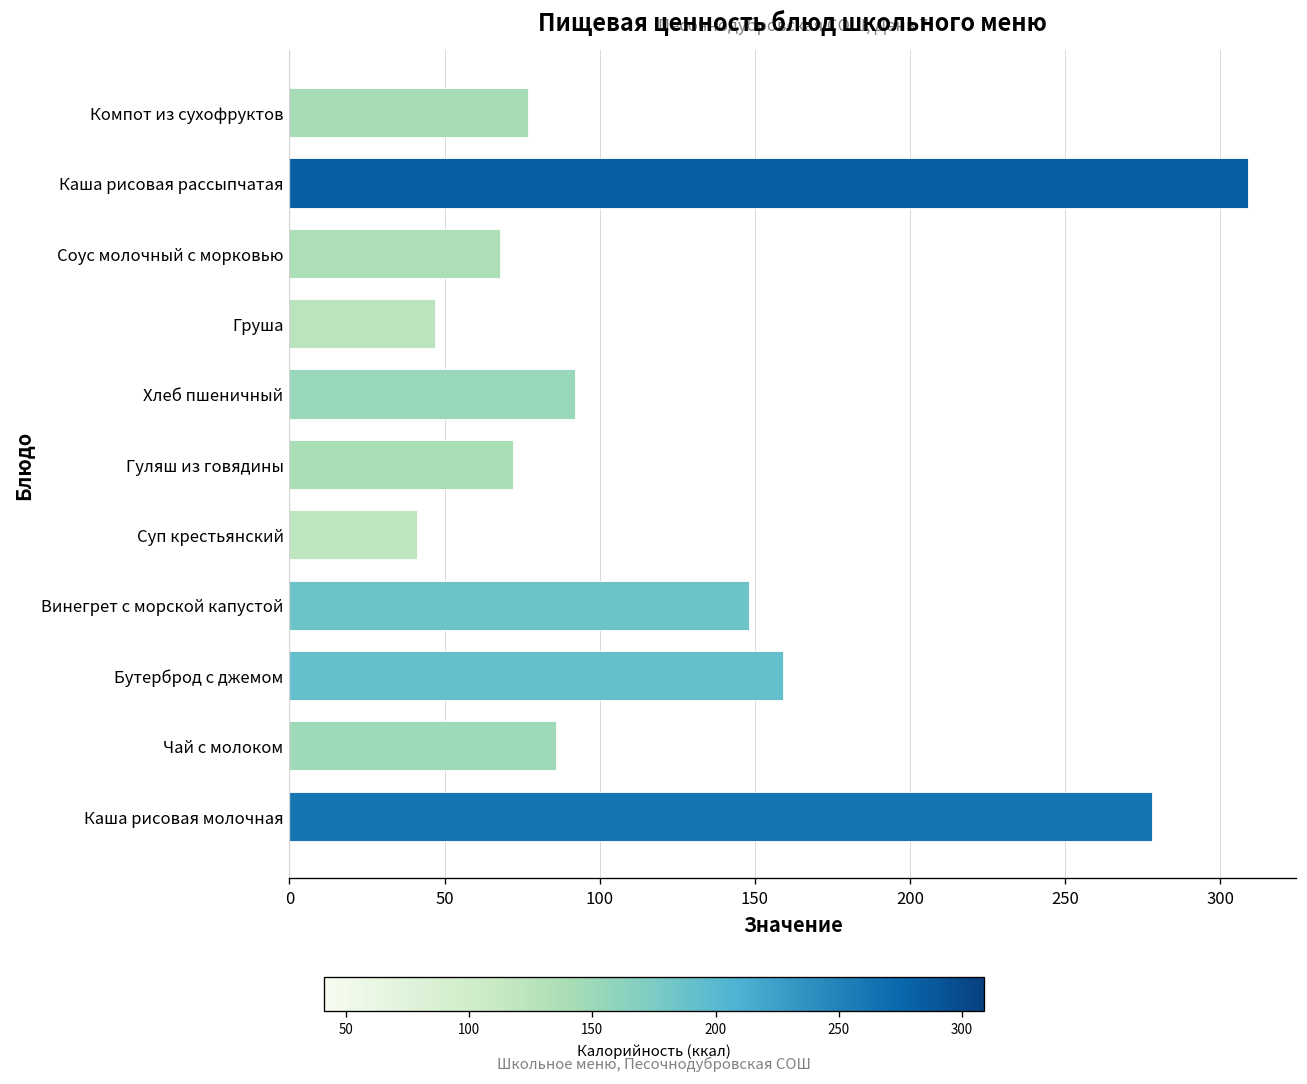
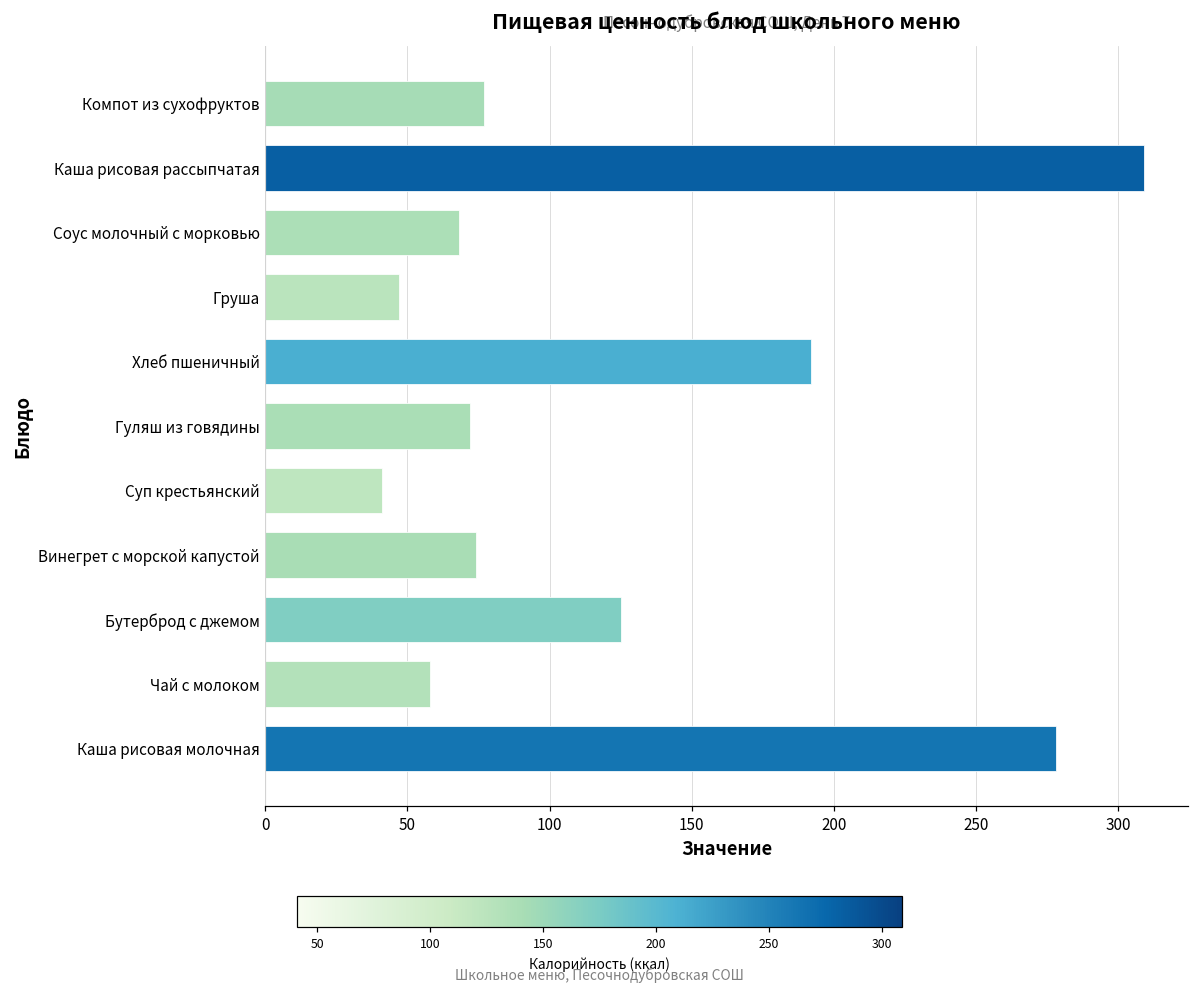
  {
    "Компот из сухофруктов": 77,
    "Каша рисовая рассыпчатая": 309,
    "Соус молочный с морковью": 68,
    "Груша": 47,
-   "Хлеб пшеничный": 92,
+   "Хлеб пшеничный": 192,
    "Гуляш из говядины": 72,
    "Суп крестьянский": 41,
-   "Винегрет с морской капустой": 148,
-   "Бутерброд с джемом": 159,
-   "Чай с молоком": 86,
+   "Винегрет с морской капустой": 74,
+   "Бутерброд с джемом": 125,
+   "Чай с молоком": 58,
    "Каша рисовая молочная": 278
  }
